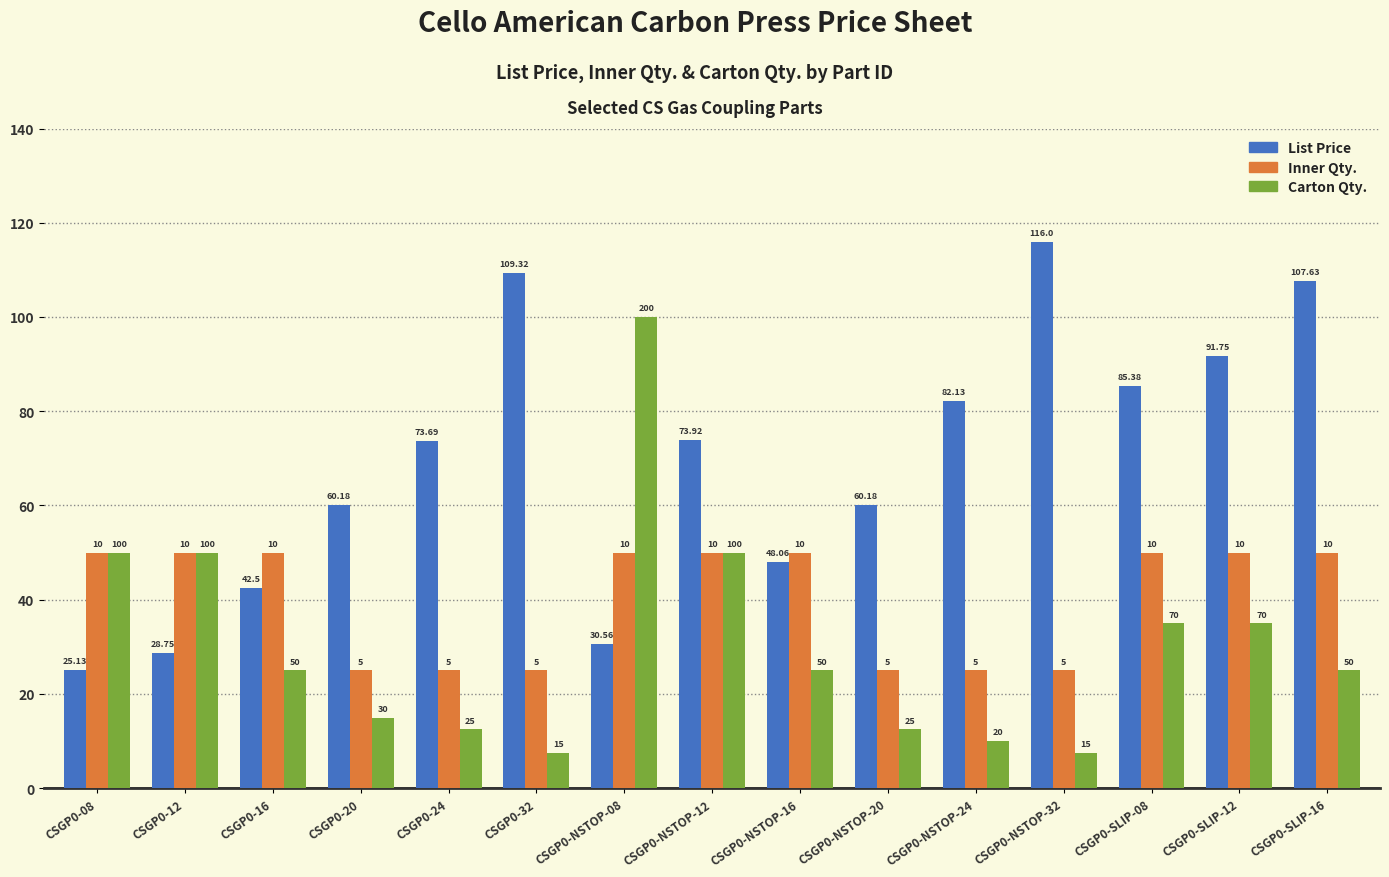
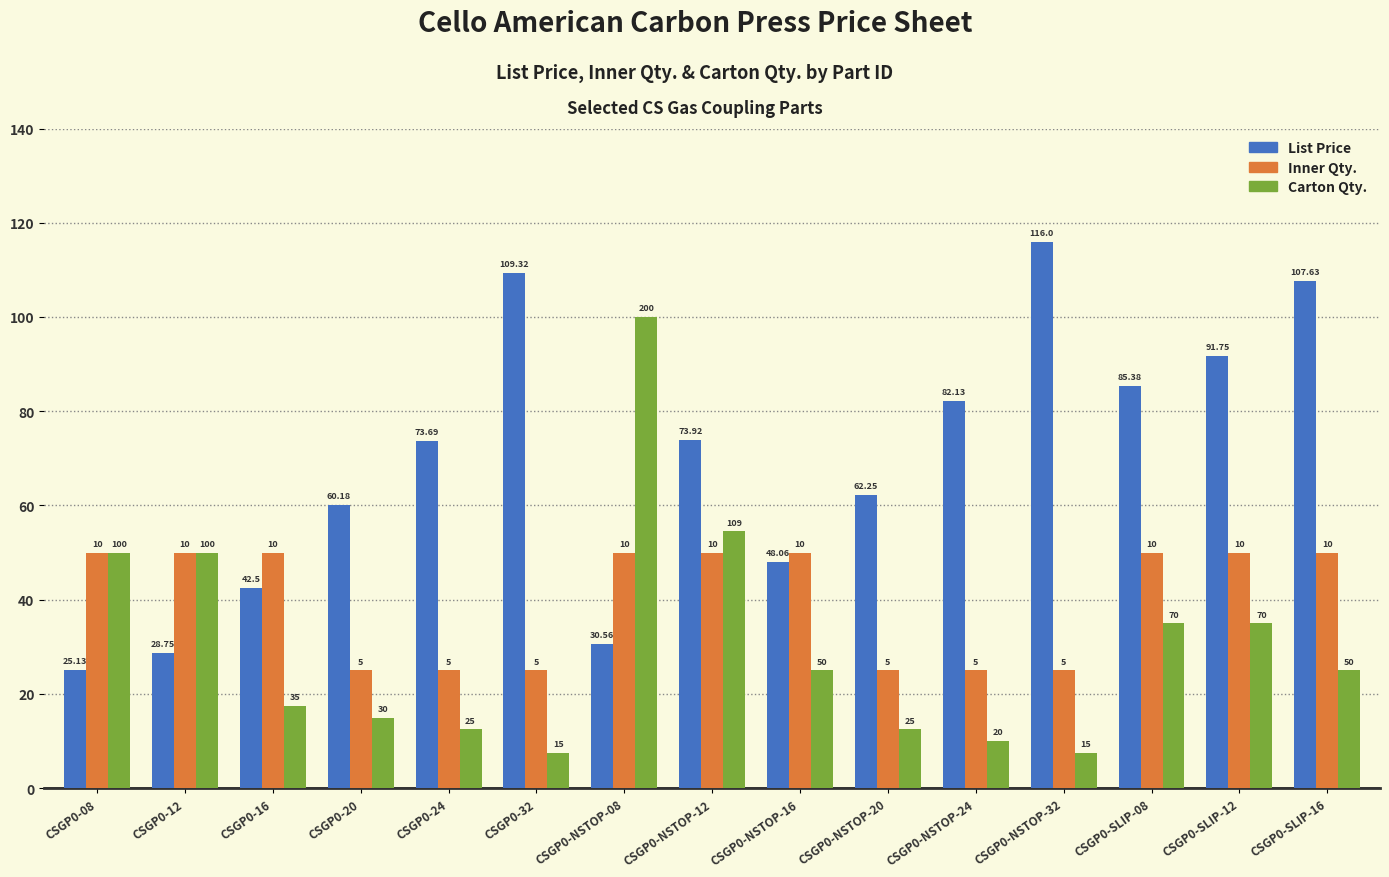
  {
    "List Price": {
      "CSGP0-08": 25.13,
      "CSGP0-12": 28.75,
      "CSGP0-16": 42.5,
      "CSGP0-20": 60.18,
      "CSGP0-24": 73.69,
      "CSGP0-32": 109.32,
      "CSGP0-NSTOP-08": 30.56,
      "CSGP0-NSTOP-12": 73.92,
      "CSGP0-NSTOP-16": 48.06,
-     "CSGP0-NSTOP-20": 60.18,
+     "CSGP0-NSTOP-20": 62.25,
      "CSGP0-NSTOP-24": 82.13,
      "CSGP0-NSTOP-32": 116.0,
      "CSGP0-SLIP-08": 85.38,
      "CSGP0-SLIP-12": 91.75,
      "CSGP0-SLIP-16": 107.63
    },
    "Carton Qty.": {
-     "CSGP0-16": 50,
-     "CSGP0-NSTOP-12": 100
+     "CSGP0-16": 35,
+     "CSGP0-NSTOP-12": 109
    }
  }
